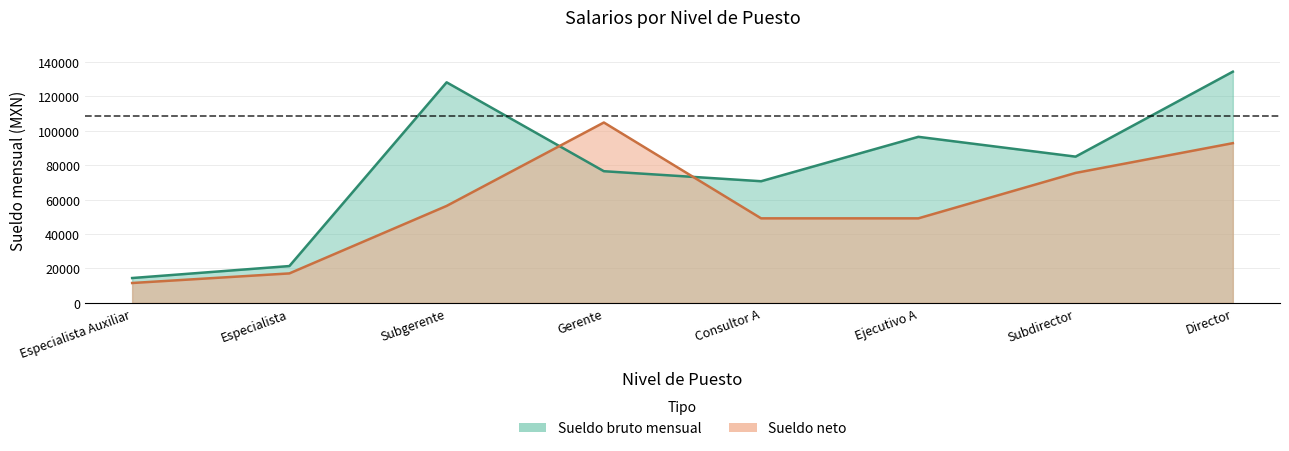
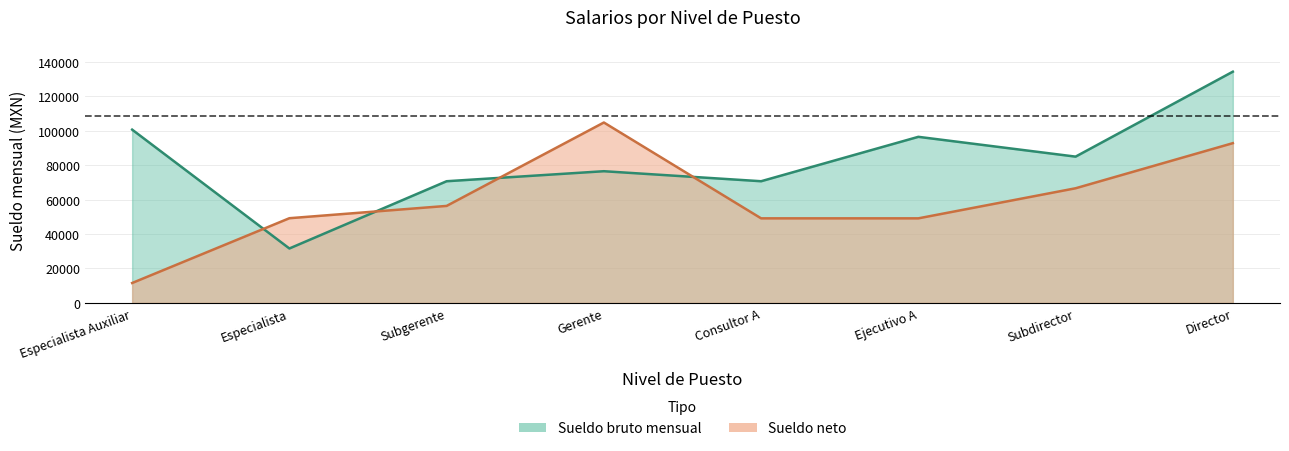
  {
    "Sueldo bruto mensual": {
-     "Especialista Auxiliar": 14000,
-     "Especialista": 21000,
-     "Subgerente": 128000,
+     "Especialista Auxiliar": 101000,
+     "Especialista": 32000,
+     "Subgerente": 71000,
      "Gerente": 77000,
      "Consultor A": 71000,
      "Ejecutivo A": 96000,
      "Subdirector": 85000,
      "Director": 134000
    },
    "Sueldo neto": {
      "Especialista Auxiliar": 12000,
-     "Especialista": 17000,
+     "Especialista": 49000,
      "Subgerente": 56000,
      "Gerente": 105000,
      "Consultor A": 49000,
      "Ejecutivo A": 49000,
-     "Subdirector": 76000,
+     "Subdirector": 67000,
      "Director": 93000
    }
  }
